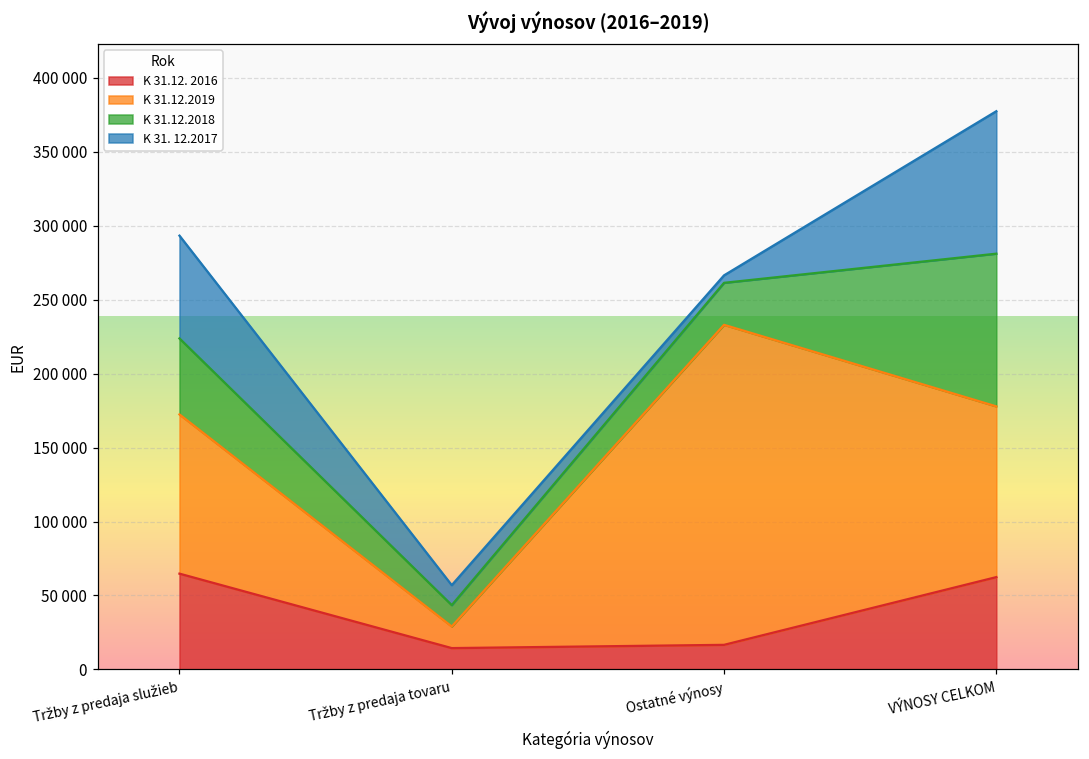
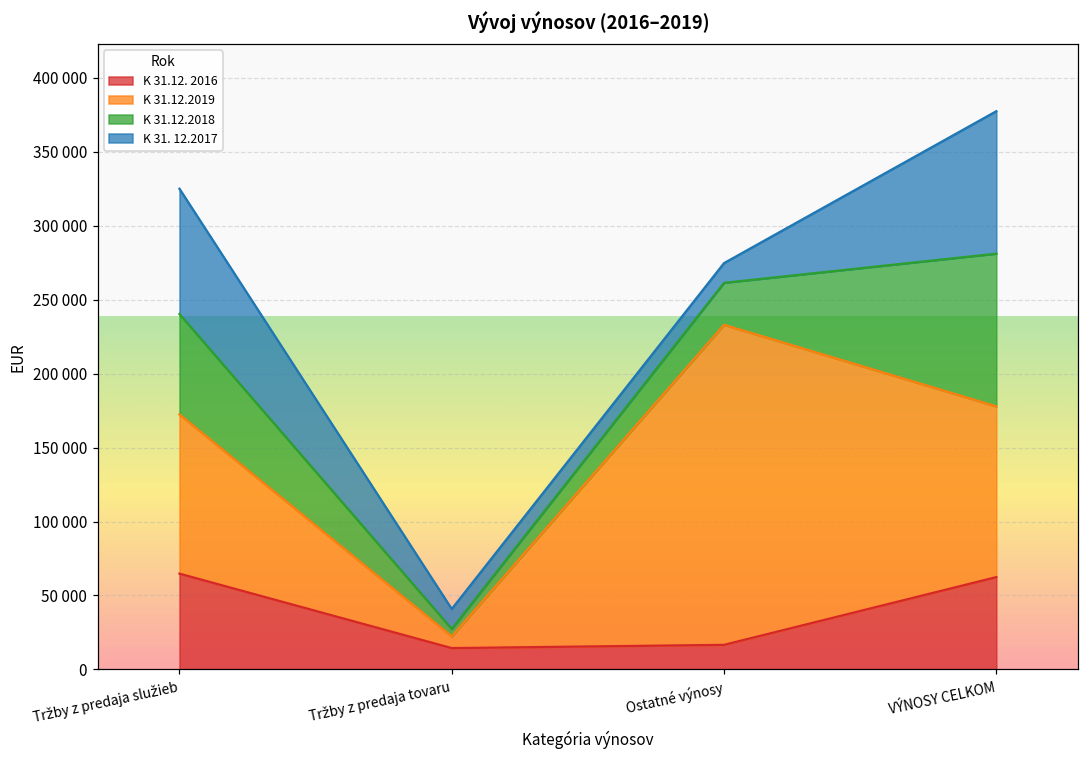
  {
    "K 31.12. 2016": {
      "Tržby z predaja služieb": 65000,
      "Tržby z predaja tovaru": 14000,
      "Ostatné výnosy": 17000,
      "VÝNOSY CELKOM": 62000
    },
    "K 31.12.2019": {
      "Tržby z predaja služieb": 108000,
-     "Tržby z predaja tovaru": 15000,
+     "Tržby z predaja tovaru": 8000,
      "Ostatné výnosy": 216000,
      "VÝNOSY CELKOM": 115000
    },
    "K 31.12.2018": {
-     "Tržby z predaja služieb": 51000,
-     "Tržby z predaja tovaru": 14000,
+     "Tržby z predaja služieb": 68000,
+     "Tržby z predaja tovaru": 5000,
      "Ostatné výnosy": 28000,
      "VÝNOSY CELKOM": 103000
    },
    "K 31. 12.2017": {
-     "Tržby z predaja služieb": 69000,
+     "Tržby z predaja služieb": 85000,
      "Tržby z predaja tovaru": 13000,
-     "Ostatné výnosy": 5000,
+     "Ostatné výnosy": 13000,
      "VÝNOSY CELKOM": 96000
    }
  }
